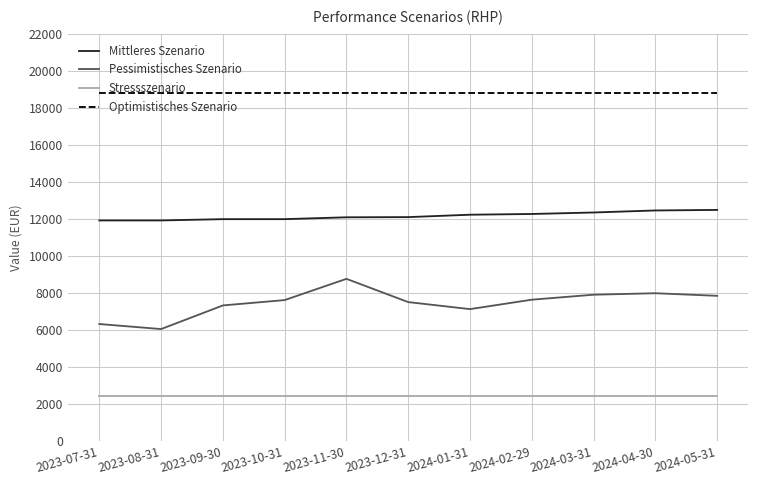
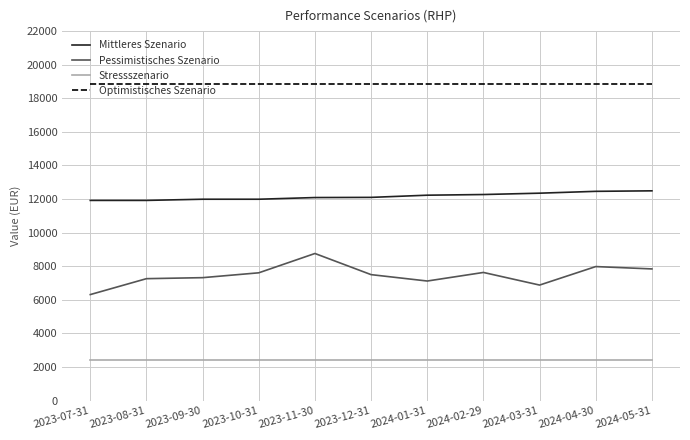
  {
    "Pessimistisches Szenario": {
      "2023-07-31": 6300,
-     "2023-08-31": 6000,
+     "2023-08-31": 7300,
      "2023-09-30": 7300,
      "2023-10-31": 7600,
      "2023-11-30": 8800,
      "2023-12-31": 7500,
      "2024-01-31": 7100,
      "2024-02-29": 7600,
-     "2024-03-31": 7900,
+     "2024-03-31": 6900,
      "2024-04-30": 8000,
      "2024-05-31": 7800
    },
    "Stressszenario": {
      "2023-07-31": 2400,
      "2023-08-31": 2400,
      "2023-09-30": 2400,
      "2023-10-31": 2400,
      "2023-11-30": 2400,
      "2023-12-31": 2400,
      "2024-01-31": 2400,
      "2024-02-29": 2400,
      "2024-03-31": 2400,
      "2024-04-30": 2400,
      "2024-05-31": 2400
    }
  }
